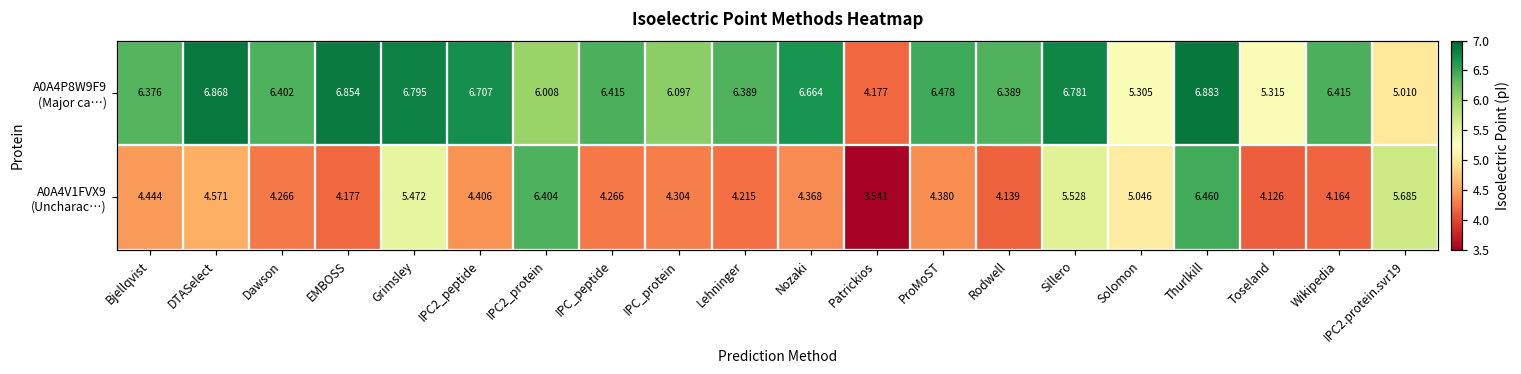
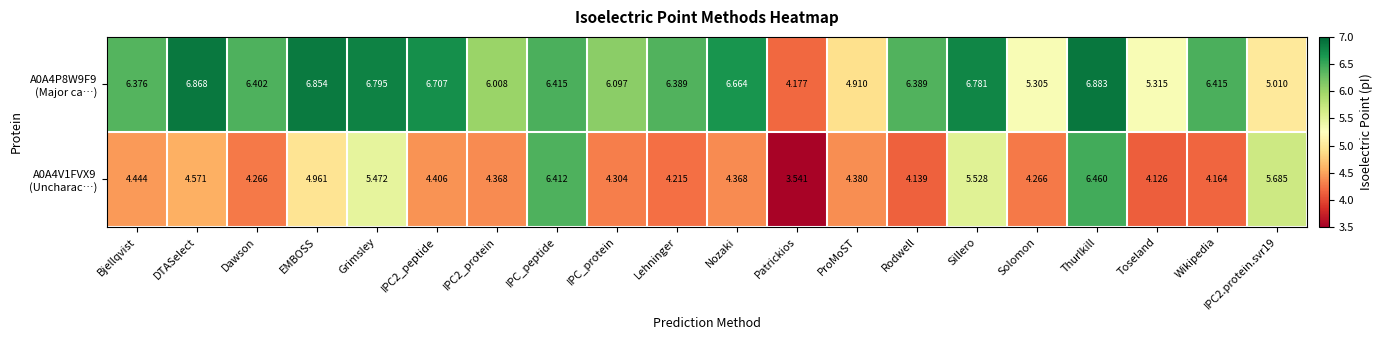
  {
    "A0A4P8W9F9 (Major ca…)": {
      "Bjellqvist": 6.376,
      "DTASelect": 6.868,
      "Dawson": 6.402,
      "EMBOSS": 6.854,
      "Grimsley": 6.795,
      "IPC2_peptide": 6.707,
      "IPC2_protein": 6.008,
      "IPC_peptide": 6.415,
      "IPC_protein": 6.097,
      "Lehninger": 6.389,
      "Nozaki": 6.664,
      "Patrickios": 4.177,
-     "ProMoST": 6.478,
+     "ProMoST": 4.910,
      "Rodwell": 6.389,
      "Sillero": 6.781,
      "Solomon": 5.305,
      "Thurlkill": 6.883,
      "Toseland": 5.315,
      "Wikipedia": 6.415,
      "IPC2.protein.svr19": 5.010
    },
    "A0A4V1FVX9 (Uncharac…)": {
      "Bjellqvist": 4.444,
      "DTASelect": 4.571,
      "Dawson": 4.266,
-     "EMBOSS": 4.177,
+     "EMBOSS": 4.961,
      "Grimsley": 5.472,
      "IPC2_peptide": 4.406,
-     "IPC2_protein": 6.404,
-     "IPC_peptide": 4.266,
+     "IPC2_protein": 4.368,
+     "IPC_peptide": 6.412,
      "IPC_protein": 4.304,
      "Lehninger": 4.215,
      "Nozaki": 4.368,
      "Patrickios": 3.541,
      "ProMoST": 4.380,
      "Rodwell": 4.139,
      "Sillero": 5.528,
-     "Solomon": 5.046,
+     "Solomon": 4.266,
      "Thurlkill": 6.460,
      "Toseland": 4.126,
      "Wikipedia": 4.164,
      "IPC2.protein.svr19": 5.685
    }
  }
